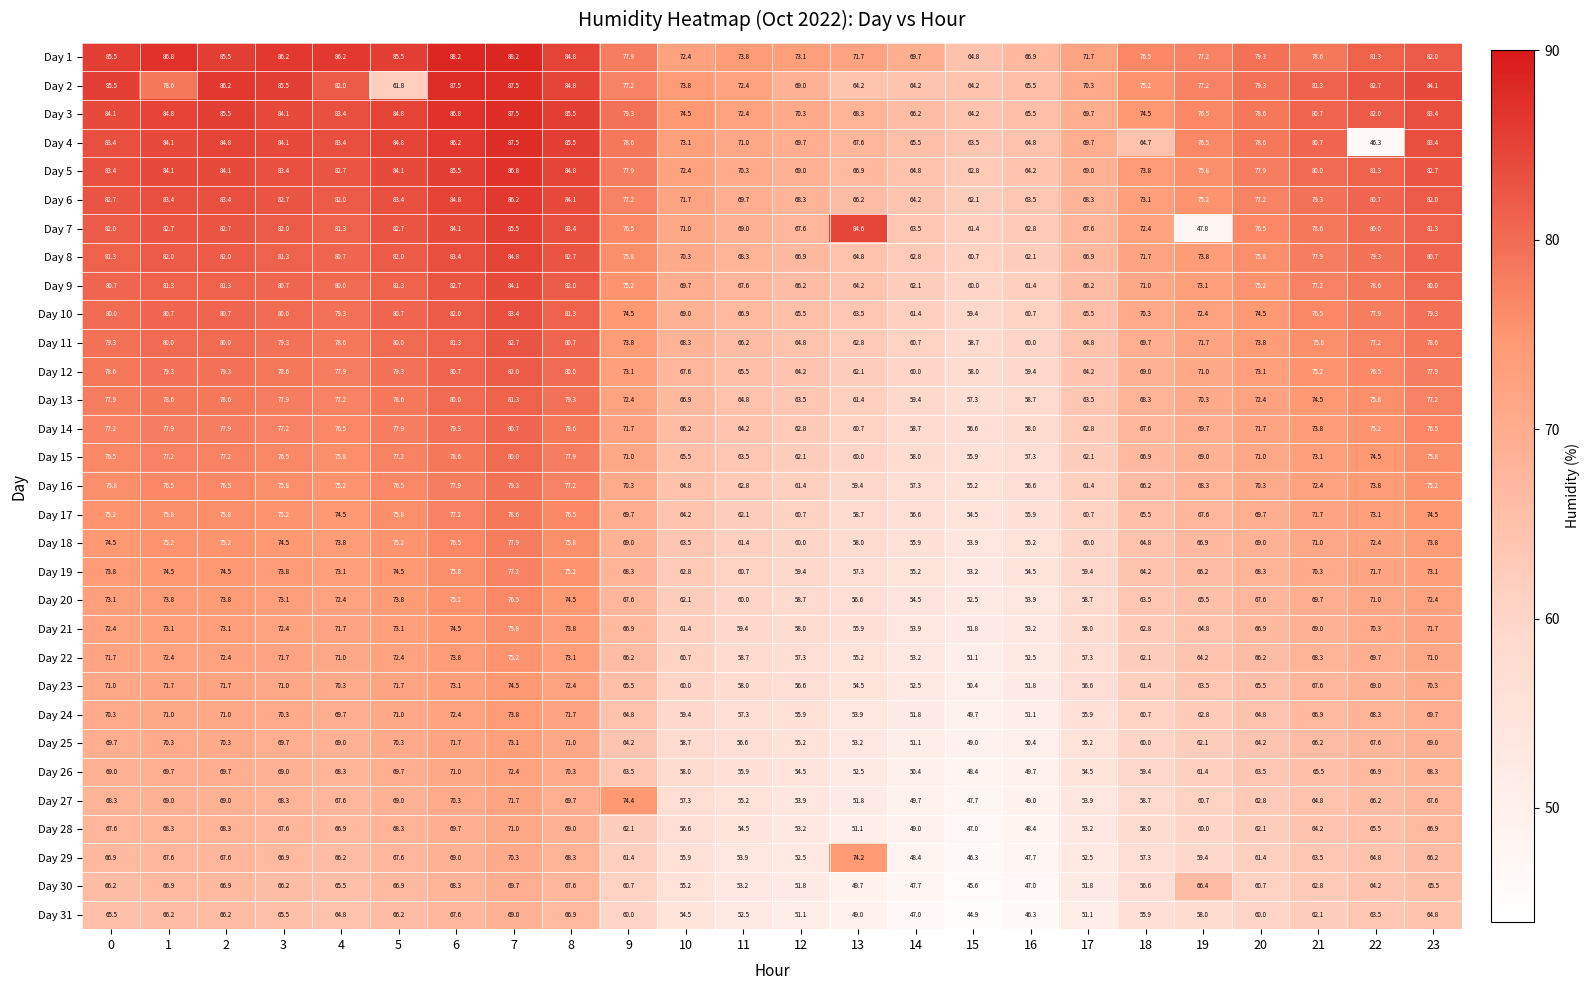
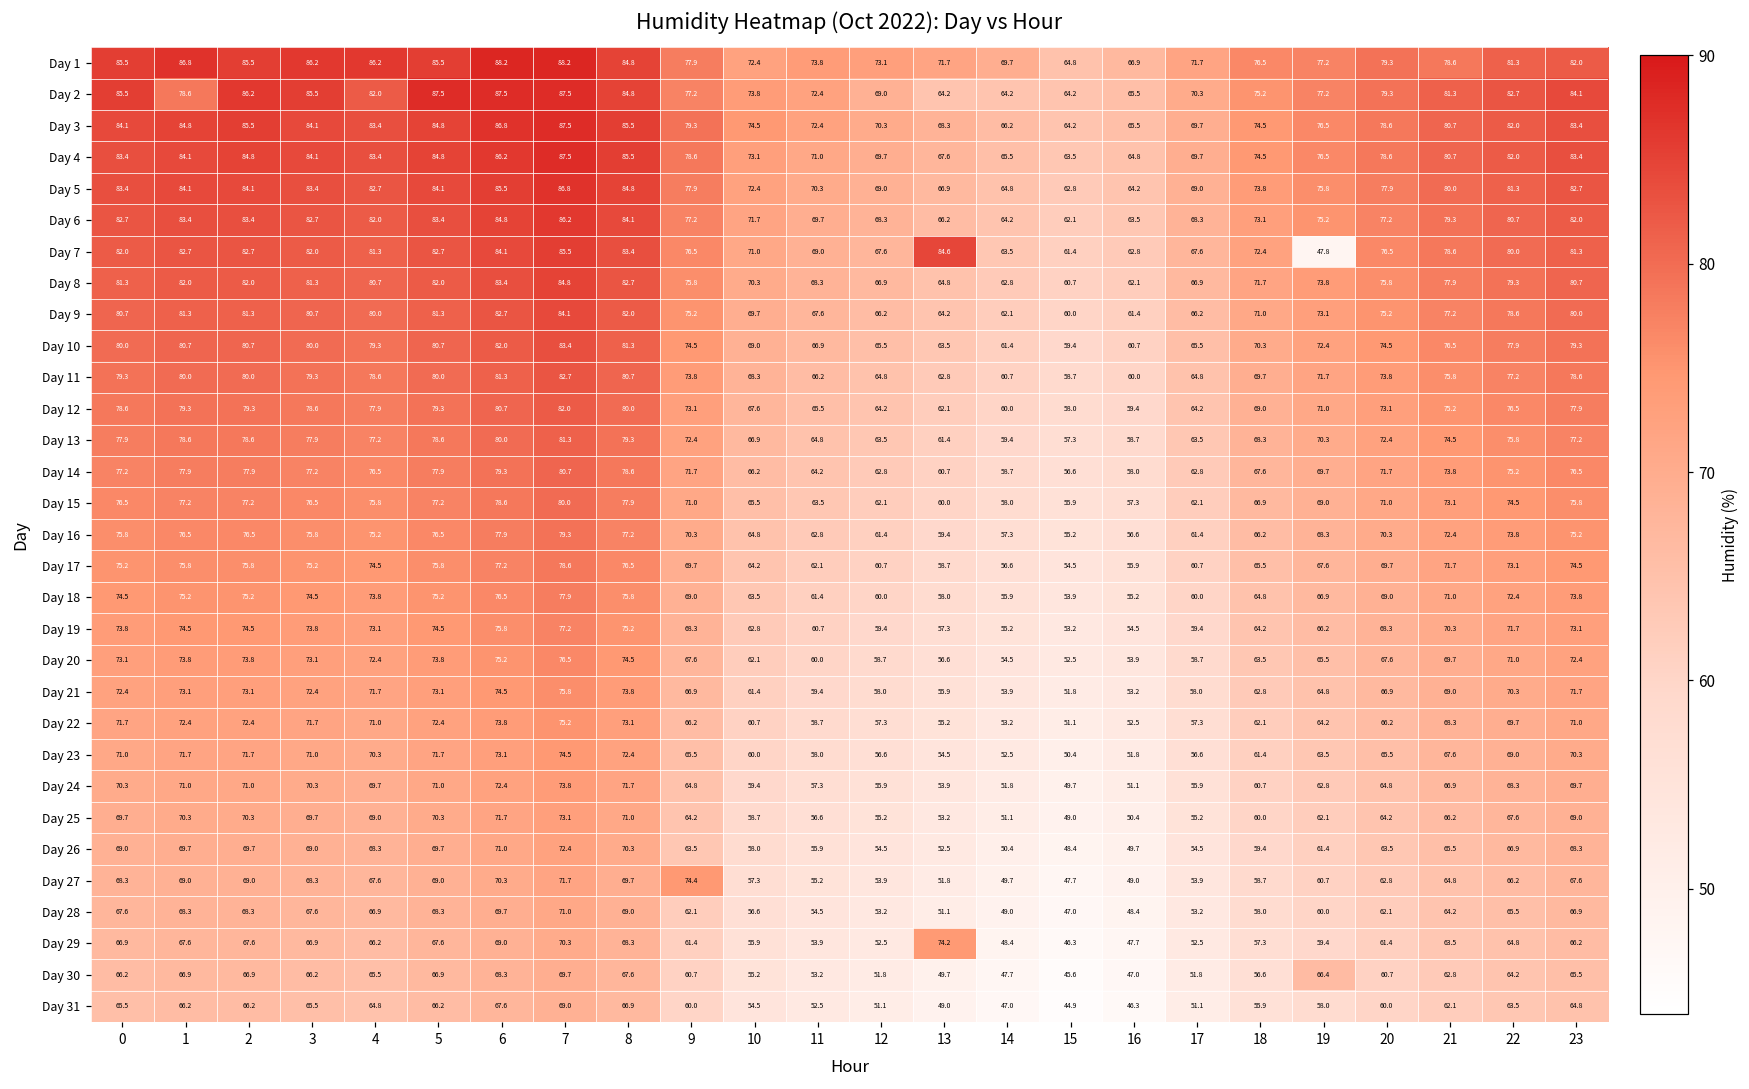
  {
    "Day 2": {
      "0": 85.5,
      "1": 78.6,
      "2": 86.2,
      "3": 85.5,
      "4": 82.0,
-     "5": 61.8,
+     "5": 87.5,
      "6": 87.5,
      "7": 87.5,
      "8": 84.8,
      "9": 77.2,
      "10": 73.8,
      "11": 72.4,
      "12": 69.0,
      "13": 64.2,
      "14": 64.2,
      "15": 64.2,
      "16": 65.5,
      "17": 70.3,
      "18": 75.2,
      "19": 77.2,
      "20": 79.3,
      "21": 81.3,
      "22": 82.7,
      "23": 84.1
    },
    "Day 4": {
      "0": 83.4,
      "1": 84.1,
      "2": 84.8,
      "3": 84.1,
      "4": 83.4,
      "5": 84.8,
      "6": 86.2,
      "7": 87.5,
      "8": 85.5,
      "9": 78.6,
      "10": 73.1,
      "11": 71.0,
      "12": 69.7,
      "13": 67.6,
      "14": 65.5,
      "15": 63.5,
      "16": 64.8,
      "17": 69.7,
-     "18": 64.7,
+     "18": 74.5,
      "19": 76.5,
      "20": 78.6,
      "21": 80.7,
-     "22": 46.3,
+     "22": 82.0,
      "23": 83.4
    }
  }
